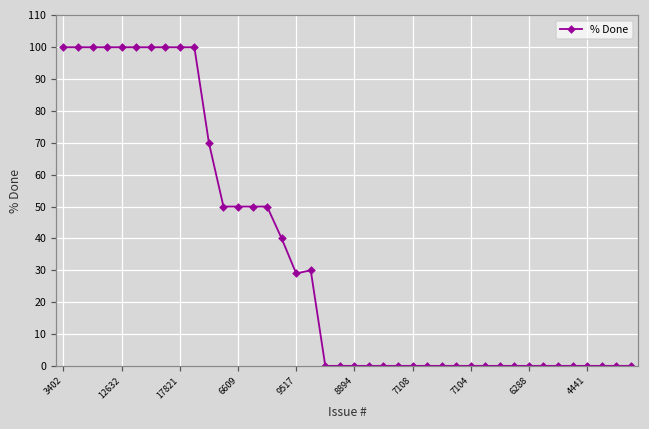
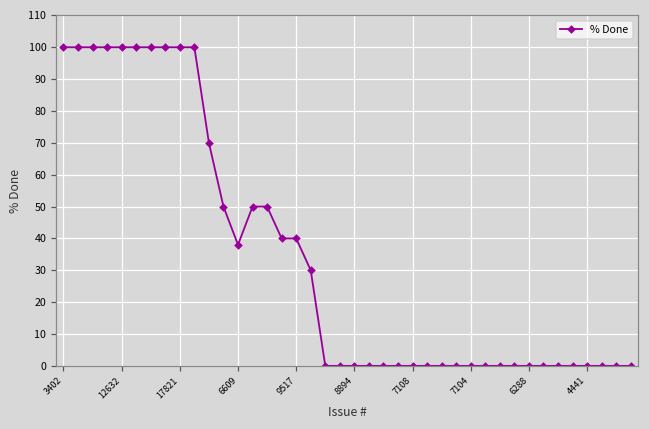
  {
    "3402": 100,
    "12632": 100,
    "17821": 100,
-   "6609": 50,
-   "9517": 29,
+   "6609": 38,
+   "9517": 40,
    "8894": 0,
    "7108": 0,
    "7104": 0,
    "6288": 0,
    "4441": 0
  }
